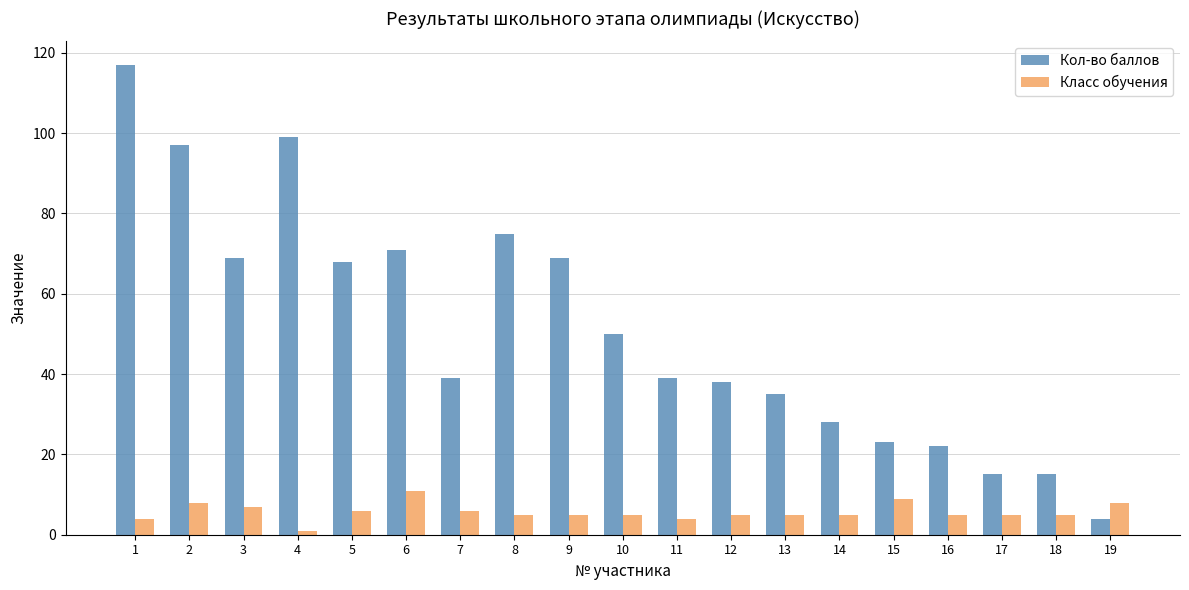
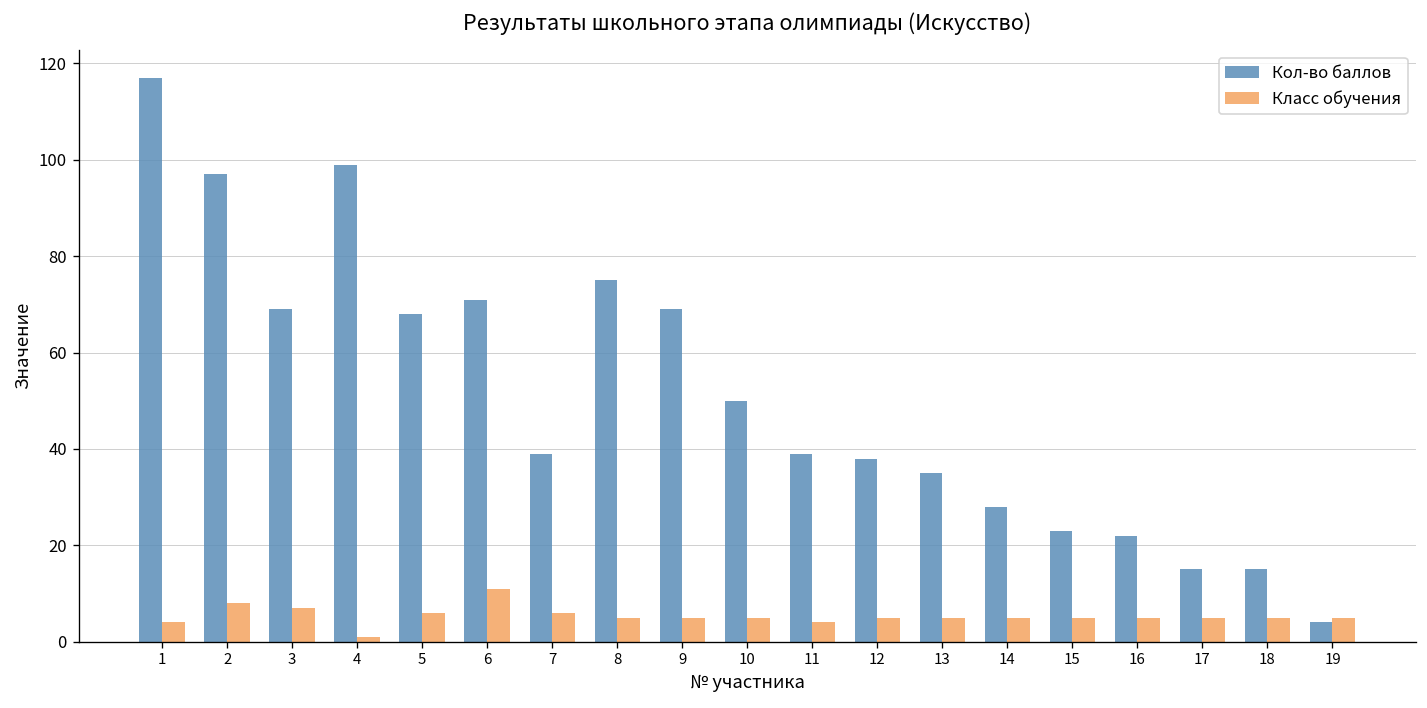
  {
    "Кол-во баллов": {
      "1": 117,
      "2": 97,
      "3": 69,
      "4": 99,
      "5": 68,
      "6": 71,
      "7": 39,
      "8": 75,
      "9": 69,
      "10": 50,
      "11": 39,
      "12": 38,
      "13": 35,
      "14": 28,
      "15": 23,
      "16": 22,
      "17": 15,
      "18": 15,
      "19": 4
    },
    "Класс обучения": {
      "1": 4,
      "2": 8,
      "3": 7,
      "4": 1,
      "5": 6,
      "6": 11,
      "7": 6,
      "8": 5,
      "9": 5,
      "10": 5,
      "11": 4,
      "12": 5,
      "13": 5,
      "14": 5,
-     "15": 9,
+     "15": 5,
      "16": 5,
      "17": 5,
      "18": 5,
-     "19": 8
+     "19": 5
    }
  }
